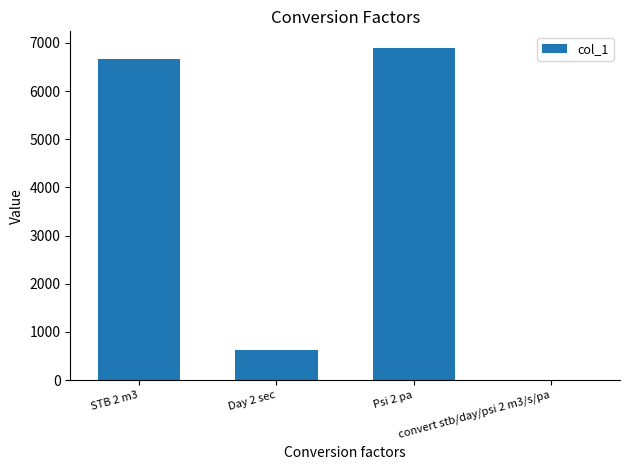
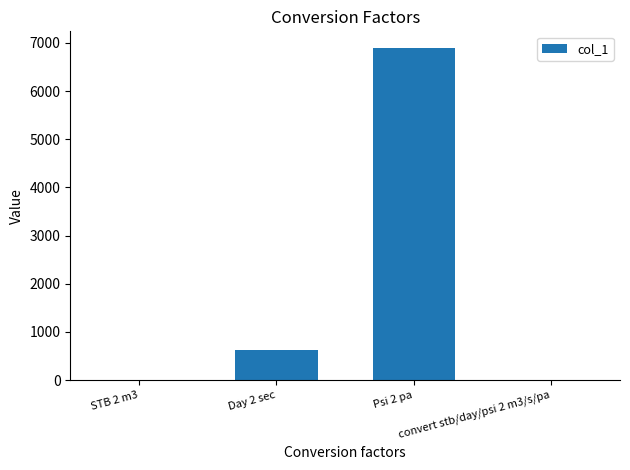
  {
-   "STB 2 m3": 6700,
+   "STB 2 m3": 0,
    "Day 2 sec": 600,
    "Psi 2 pa": 6900
  }
